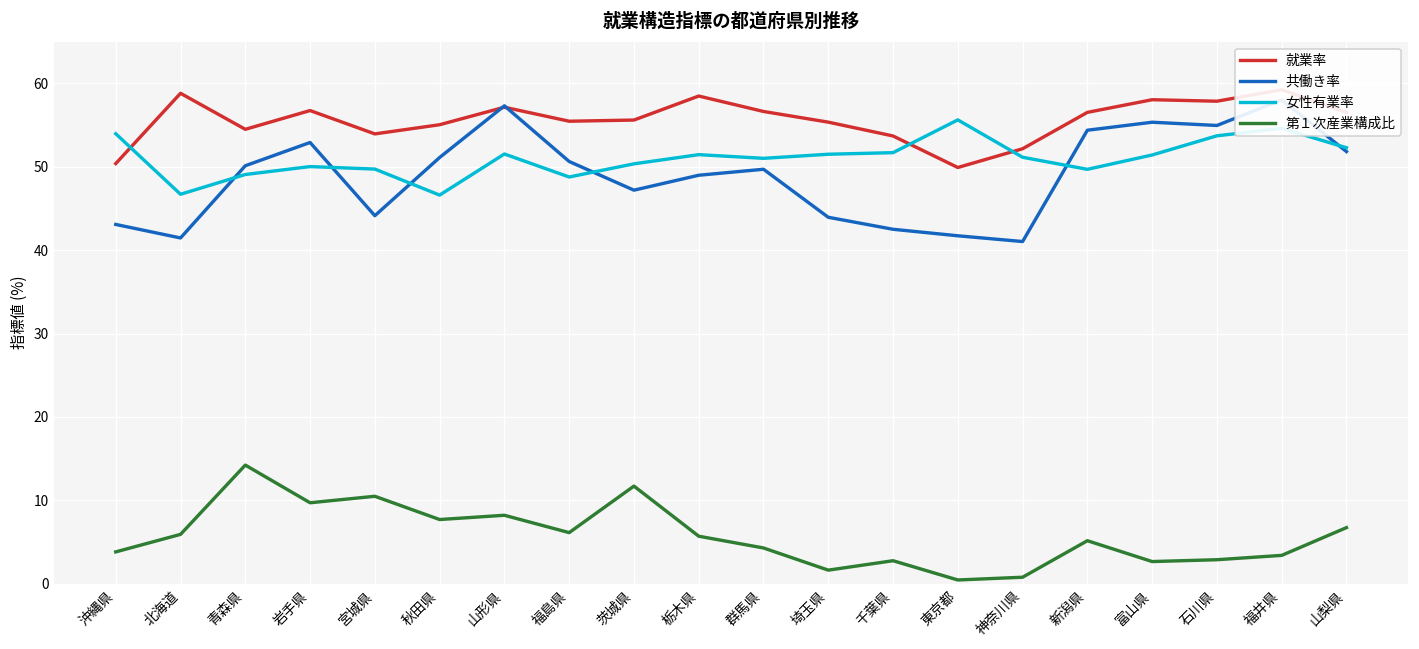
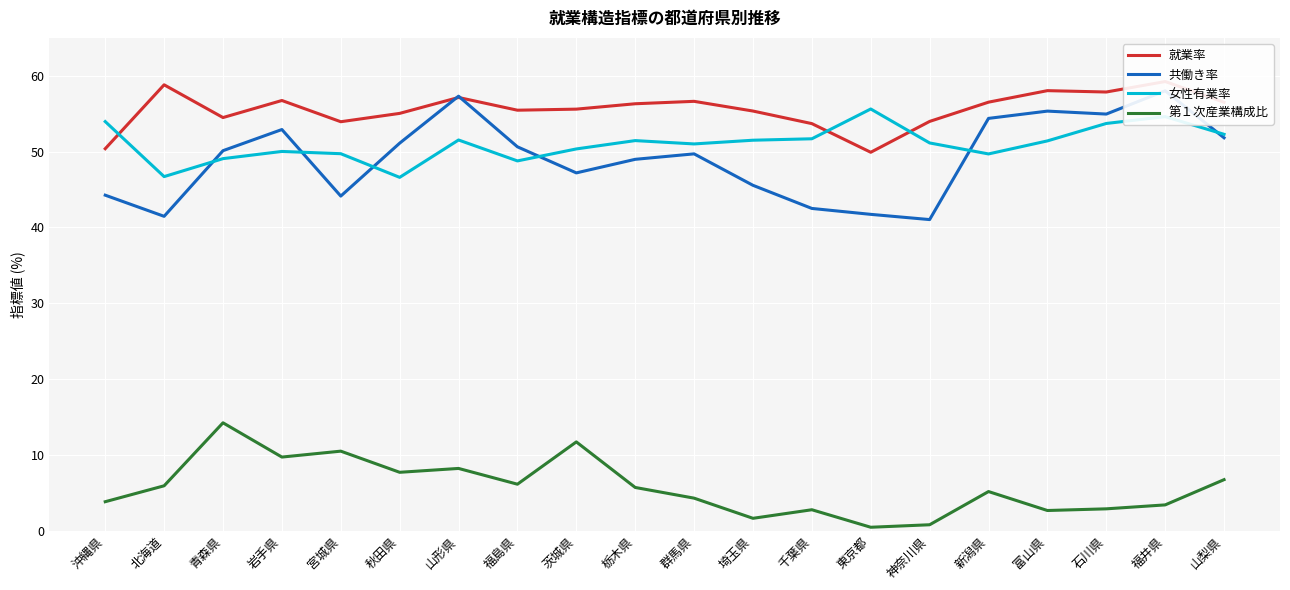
  {
    "就業率": {
      "沖縄県": 50,
      "北海道": 59,
      "青森県": 54,
      "岩手県": 57,
      "宮城県": 54,
      "秋田県": 55,
      "福島県": 55,
      "茨城県": 56,
-     "栃木県": 58,
+     "栃木県": 56,
      "群馬県": 57,
      "埼玉県": 55,
      "千葉県": 54,
      "東京都": 50,
-     "神奈川県": 52,
+     "神奈川県": 54,
      "新潟県": 57,
      "富山県": 58,
      "石川県": 58
    },
    "共働き率": {
-     "沖縄県": 43,
+     "沖縄県": 44,
      "北海道": 41,
      "青森県": 50,
      "岩手県": 53,
      "宮城県": 44,
      "秋田県": 51,
      "福島県": 51,
      "茨城県": 47,
      "栃木県": 49,
      "群馬県": 50,
-     "埼玉県": 44,
+     "埼玉県": 46,
      "千葉県": 43,
      "東京都": 42,
      "神奈川県": 41,
      "新潟県": 54,
      "富山県": 55,
      "石川県": 55,
      "山梨県": 52
    },
    "女性有業率": {
      "沖縄県": 54,
      "北海道": 47,
      "青森県": 49,
      "岩手県": 50,
      "宮城県": 50,
      "秋田県": 47,
      "山形県": 52,
      "福島県": 49,
      "茨城県": 50,
      "栃木県": 51,
      "群馬県": 51,
      "埼玉県": 52,
      "千葉県": 52,
      "東京都": 56,
      "神奈川県": 51,
      "新潟県": 50,
      "富山県": 51,
      "石川県": 54,
      "山梨県": 52
    },
    "第１次産業構成比": {
      "沖縄県": 4,
      "北海道": 6,
      "青森県": 14,
      "岩手県": 10,
      "宮城県": 10,
      "秋田県": 8,
      "山形県": 8,
      "福島県": 6,
      "茨城県": 12,
      "栃木県": 6,
      "群馬県": 4,
      "埼玉県": 2,
      "千葉県": 3,
      "東京都": 0,
      "神奈川県": 1,
      "新潟県": 5,
      "富山県": 3,
      "石川県": 3,
      "福井県": 3,
      "山梨県": 7
    }
  }
